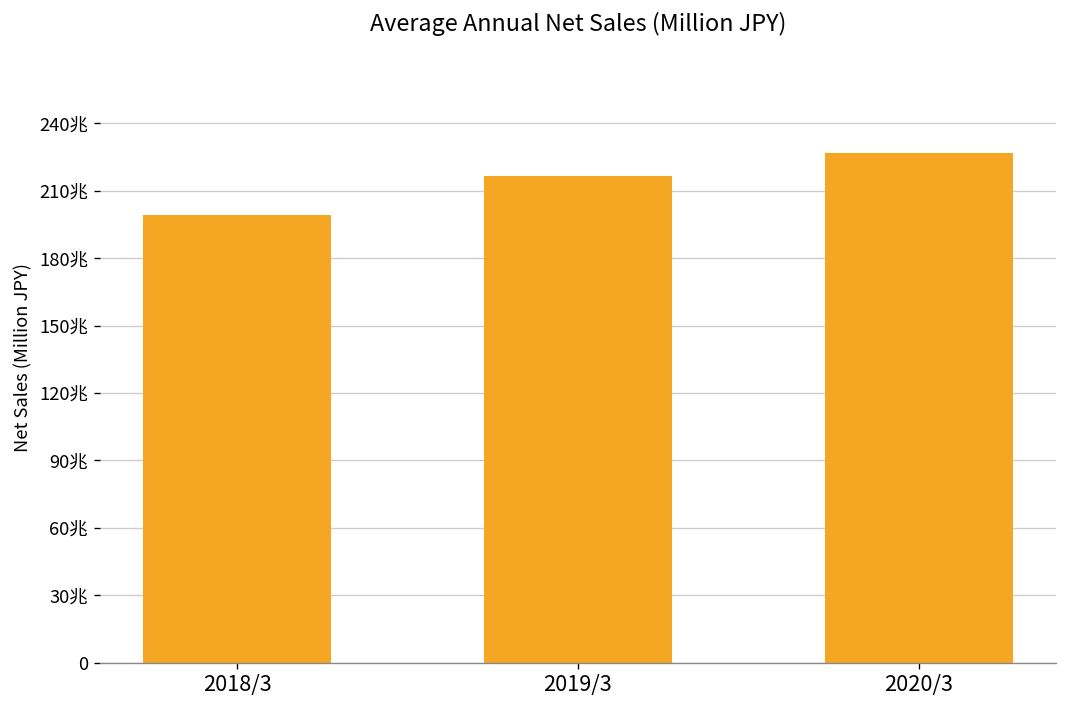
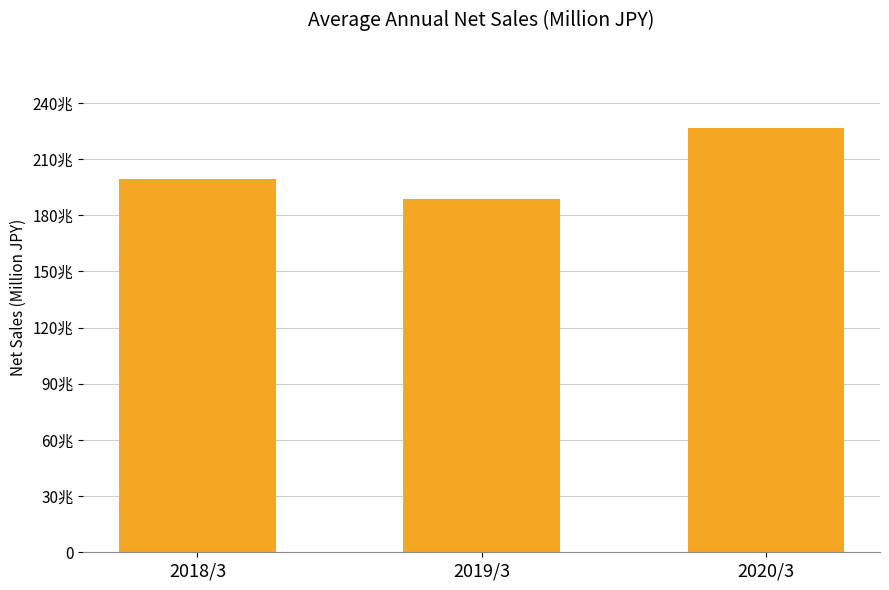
  {
    "2018/3": "199兆",
-   "2019/3": "216兆",
+   "2019/3": "189兆",
    "2020/3": "227兆"
  }
